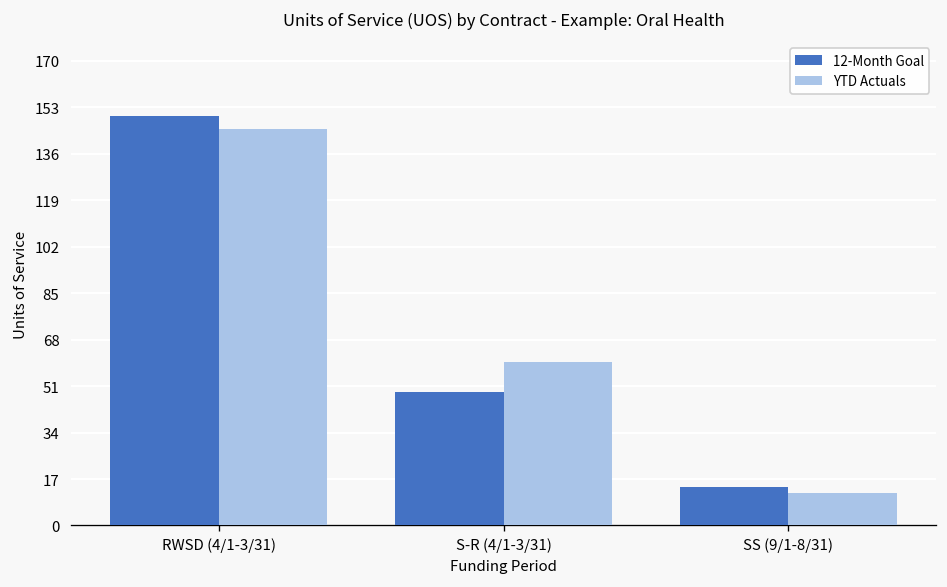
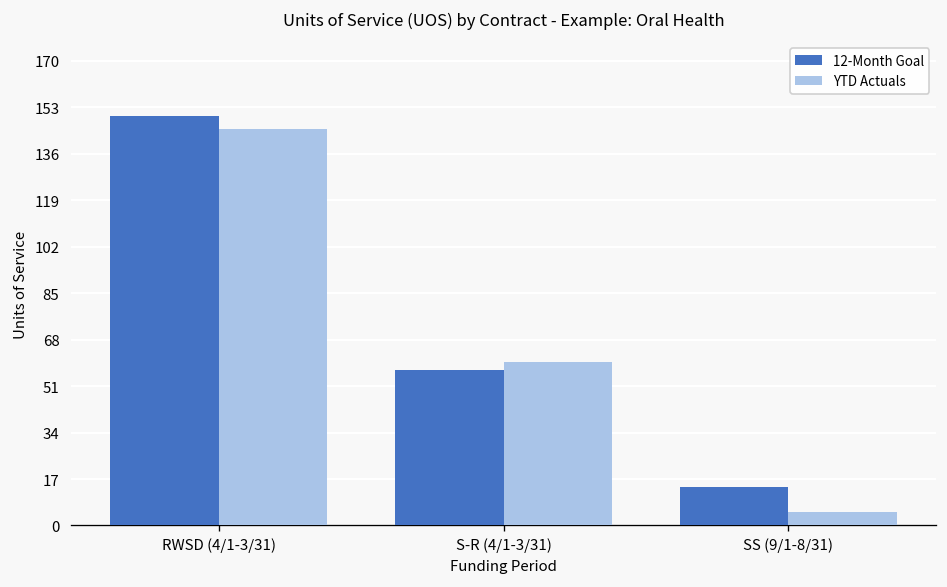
  {
    "12-Month Goal": {
      "RWSD (4/1-3/31)": 150,
-     "S-R (4/1-3/31)": 49,
+     "S-R (4/1-3/31)": 57,
      "SS (9/1-8/31)": 14
    },
    "YTD Actuals": {
      "RWSD (4/1-3/31)": 145,
      "S-R (4/1-3/31)": 60,
-     "SS (9/1-8/31)": 12
+     "SS (9/1-8/31)": 5
    }
  }
